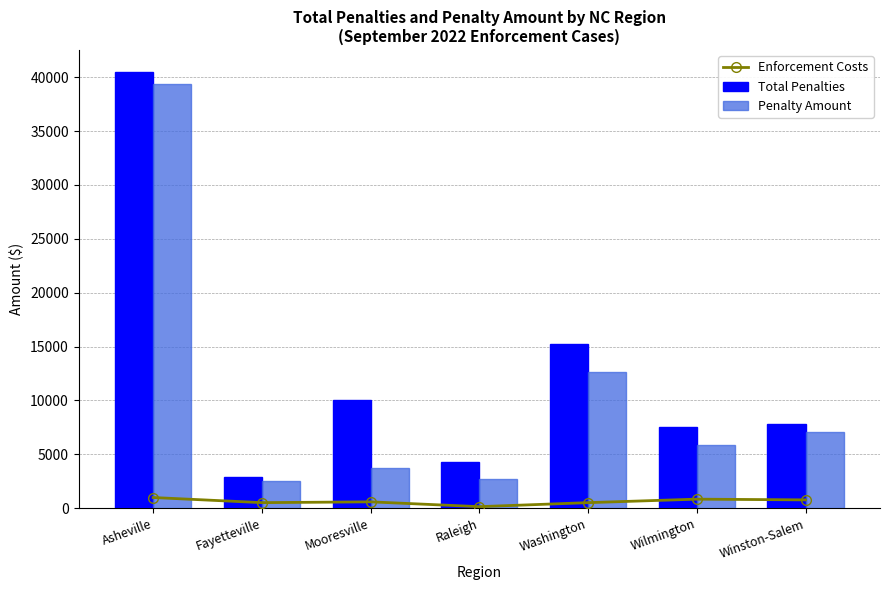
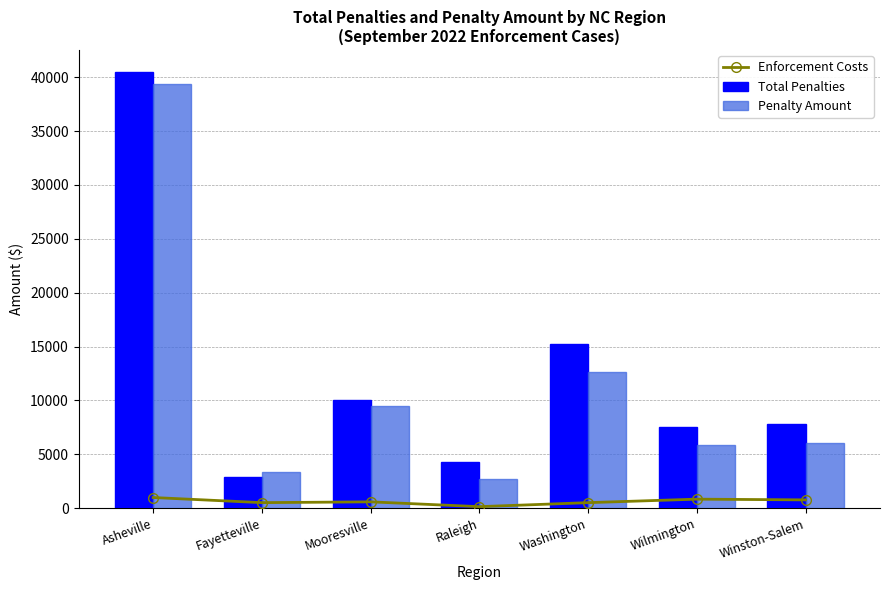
  {
    "Total Penalties": {
      "Asheville": 40500,
      "Fayetteville": 2900,
      "Mooresville": 10000,
      "Raleigh": 4200,
      "Washington": 15300,
      "Wilmington": 7600,
      "Winston-Salem": 7800
    },
    "Enforcement Costs": {
      "Asheville": 1000,
      "Fayetteville": 500,
      "Mooresville": 600,
      "Raleigh": 100,
      "Washington": 500,
      "Wilmington": 800,
      "Winston-Salem": 800
    },
    "Penalty Amount": {
      "Asheville": 39400,
-     "Fayetteville": 2500,
-     "Mooresville": 3700,
+     "Fayetteville": 3400,
+     "Mooresville": 9500,
      "Raleigh": 2800,
      "Washington": 12600,
      "Wilmington": 5900,
-     "Winston-Salem": 7100
+     "Winston-Salem": 6100
    }
  }
